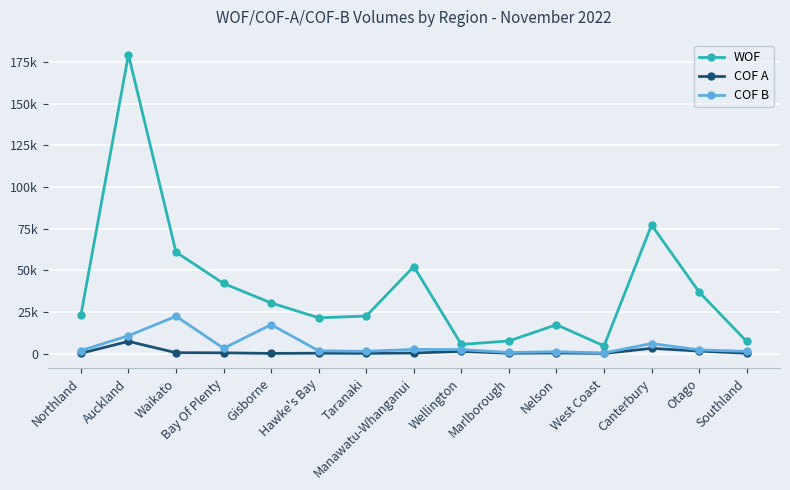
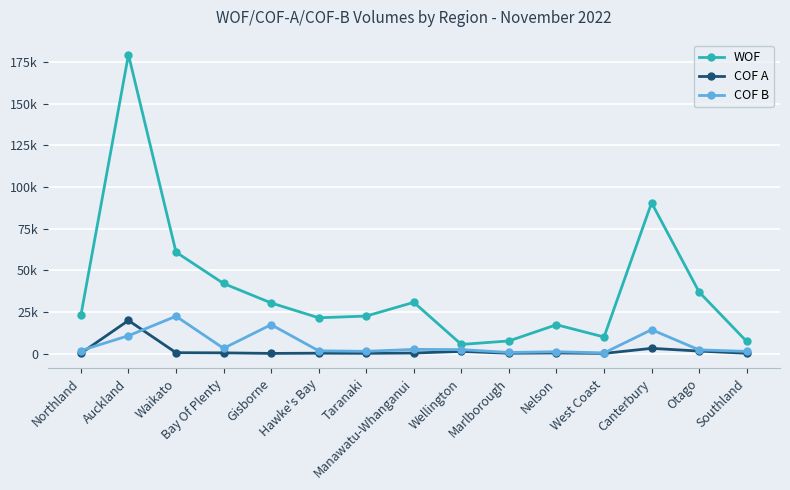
  {
    "WOF": {
      "Northland": 23000,
      "Auckland": 179000,
      "Waikato": 61000,
      "Bay Of Plenty": 42000,
      "Gisborne": 30000,
      "Hawke's Bay": 21000,
      "Taranaki": 22000,
-     "Manawatu-Whanganui": 52000,
+     "Manawatu-Whanganui": 31000,
      "Wellington": 5000,
      "Marlborough": 8000,
      "Nelson": 17000,
-     "West Coast": 5000,
-     "Canterbury": 77000,
+     "West Coast": 10000,
+     "Canterbury": 90000,
      "Otago": 37000,
      "Southland": 7000
    },
    "COF A": {
      "Northland": 0,
-     "Auckland": 7000,
+     "Auckland": 20000,
      "Waikato": 1000,
      "Bay Of Plenty": 0,
      "Gisborne": 0,
      "Manawatu-Whanganui": 0,
      "Canterbury": 3000
    },
    "COF B": {
      "Northland": 2000,
      "Auckland": 11000,
      "Waikato": 22000,
      "Bay Of Plenty": 3000,
      "Gisborne": 17000,
      "Manawatu-Whanganui": 2000,
-     "Canterbury": 6000
+     "Canterbury": 14000
    }
  }
